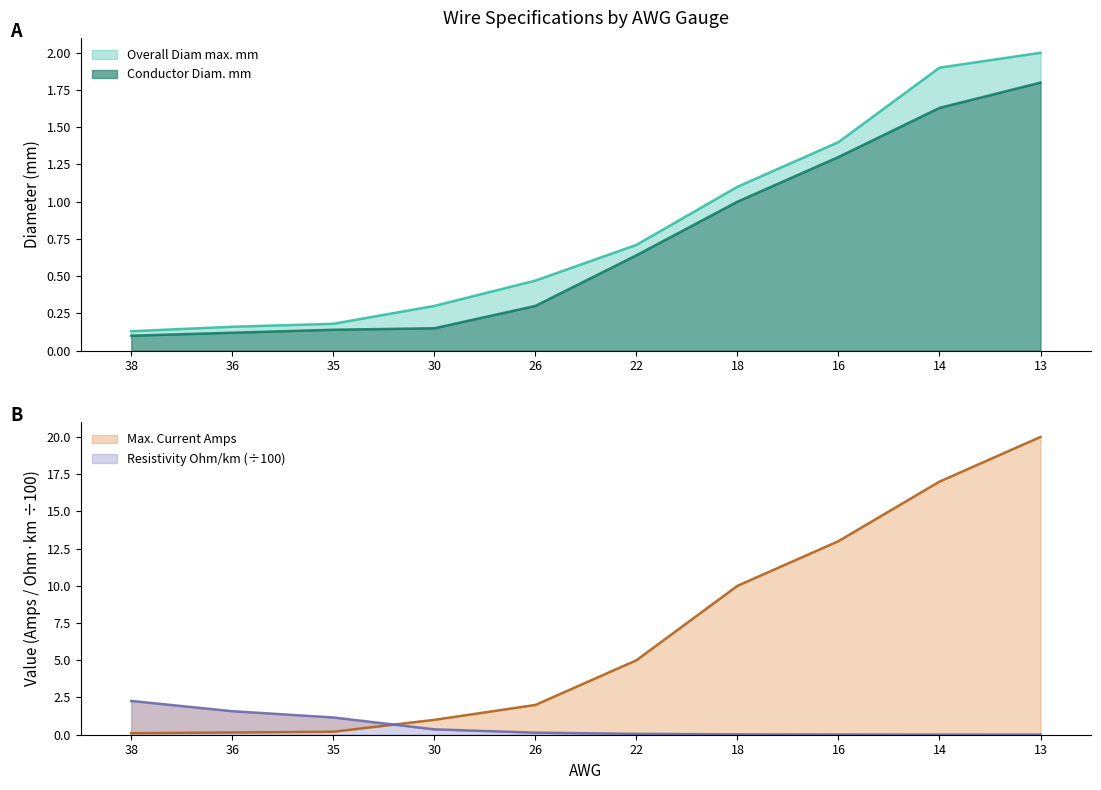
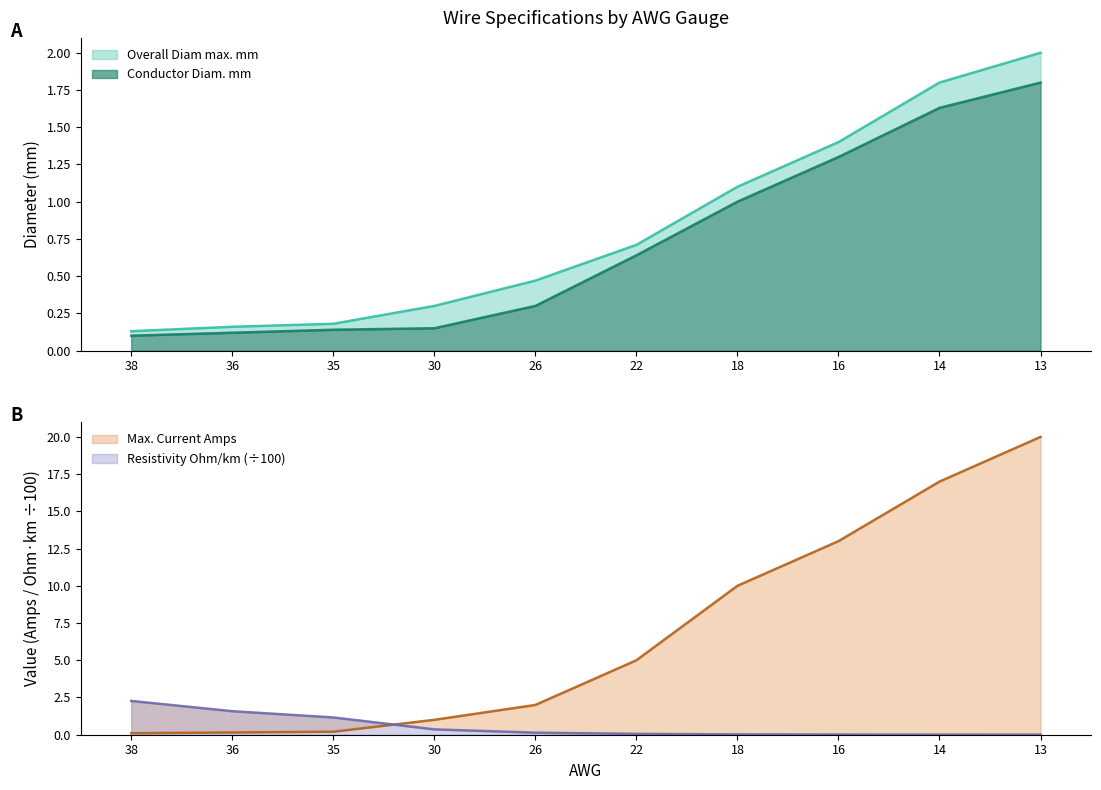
  {
    "Wire Specifications by AWG Gauge": {
      "Overall Diam max. mm": {
        "38": 0.13,
        "36": 0.16,
        "35": 0.18,
        "30": 0.3,
        "26": 0.47,
        "22": 0.7,
        "18": 1.1,
        "16": 1.4,
-       "14": 1.9,
+       "14": 1.8,
        "13": 2.0
      },
      "Conductor Diam. mm": {
        "38": 0.1,
        "36": 0.12,
        "35": 0.14,
        "30": 0.15,
        "26": 0.3,
        "22": 0.64,
        "18": 1.0,
        "16": 1.3,
        "14": 1.63,
        "13": 1.8
      }
    }
  }
